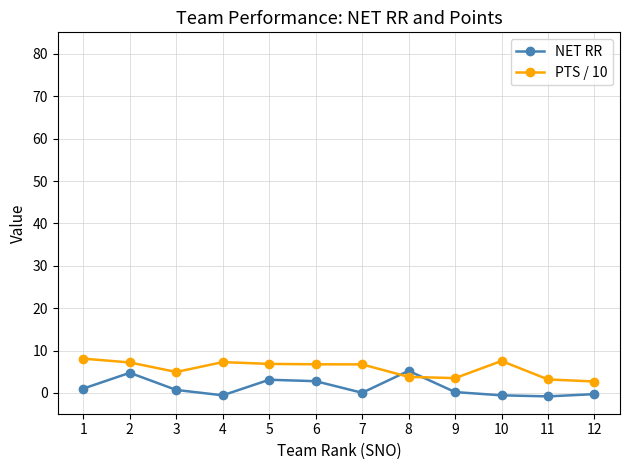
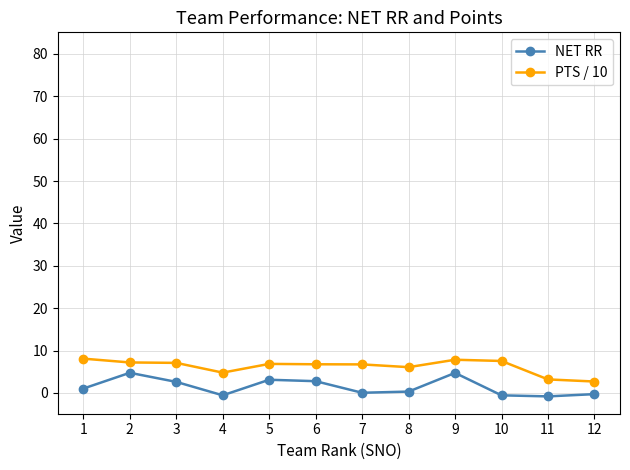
  {
    "NET RR": {
      "1": 1,
      "2": 5,
-     "3": 1,
+     "3": 3,
      "4": -1,
      "5": 3,
      "6": 3,
      "7": 0,
-     "8": 5,
-     "9": 0,
+     "8": 0,
+     "9": 5,
      "10": -1,
      "11": -1,
      "12": 0
    },
    "PTS / 10": {
      "1": 8,
      "2": 7,
-     "3": 5,
-     "4": 7,
+     "3": 7,
+     "4": 5,
      "5": 7,
      "6": 7,
      "7": 7,
-     "8": 4,
-     "9": 4,
+     "8": 6,
+     "9": 8,
      "10": 8,
      "11": 3,
      "12": 3
    }
  }
